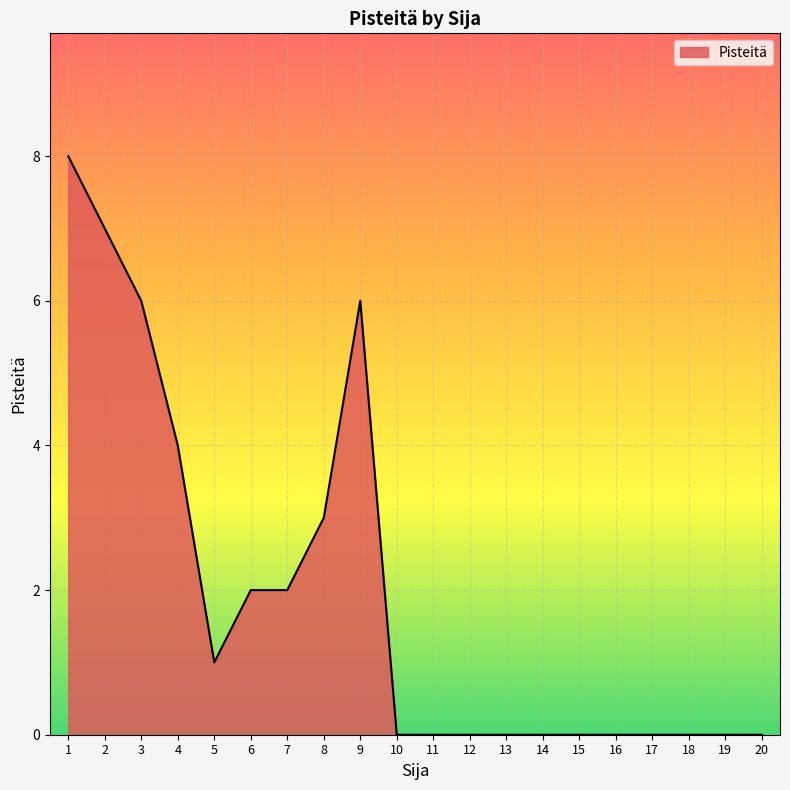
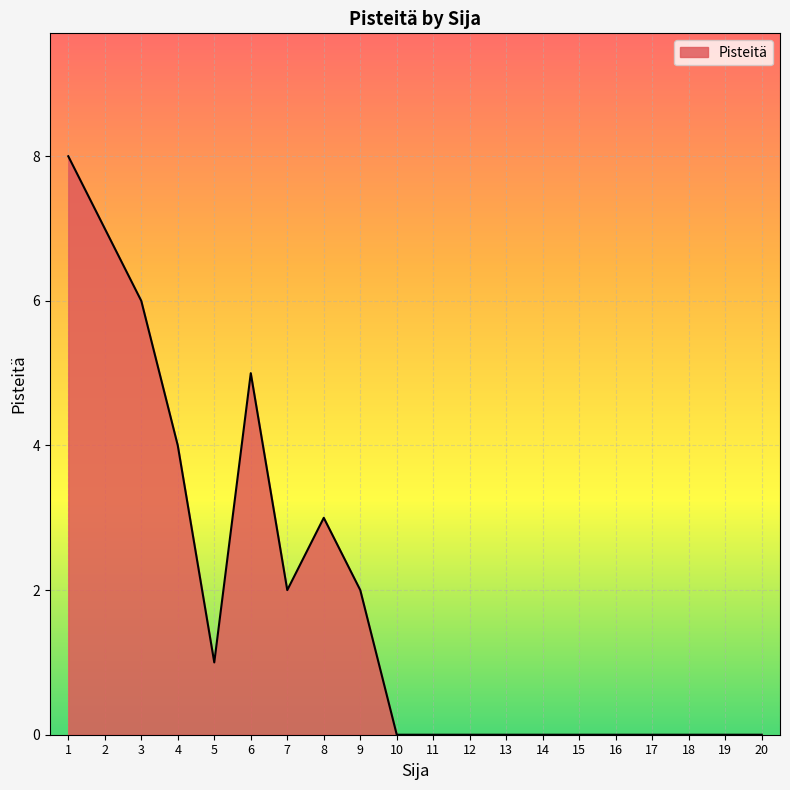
  {
    "1": 8,
    "2": 7,
    "3": 6,
    "4": 4,
    "5": 1,
-   "6": 2,
+   "6": 5,
    "7": 2,
    "8": 3,
-   "9": 6,
+   "9": 2,
    "10": 0,
    "11": 0,
    "12": 0,
    "13": 0,
    "14": 0,
    "15": 0,
    "16": 0,
    "17": 0,
    "18": 0,
    "19": 0,
    "20": 0
  }
